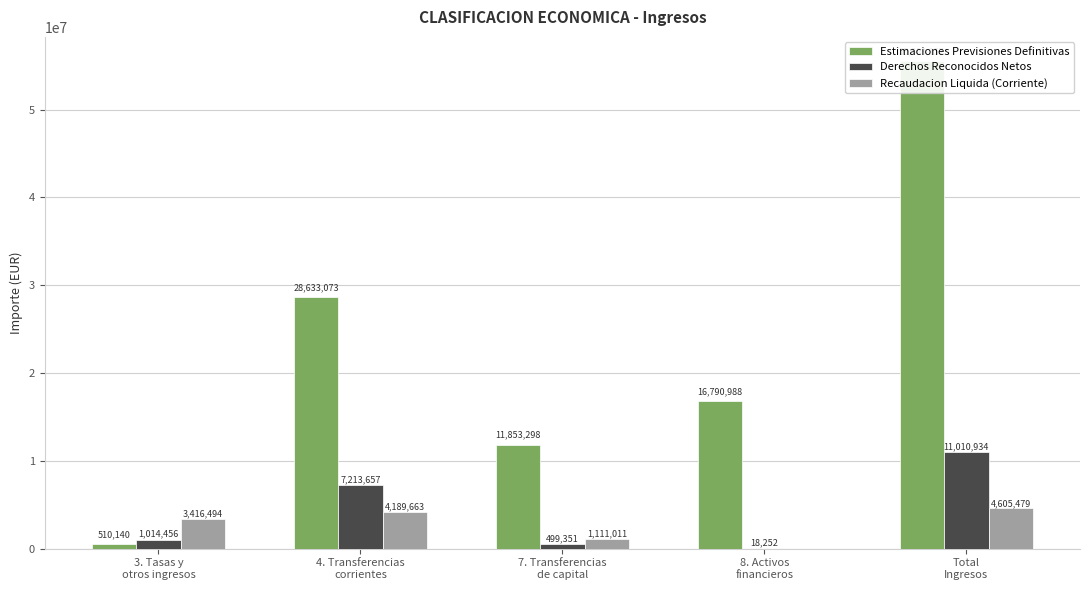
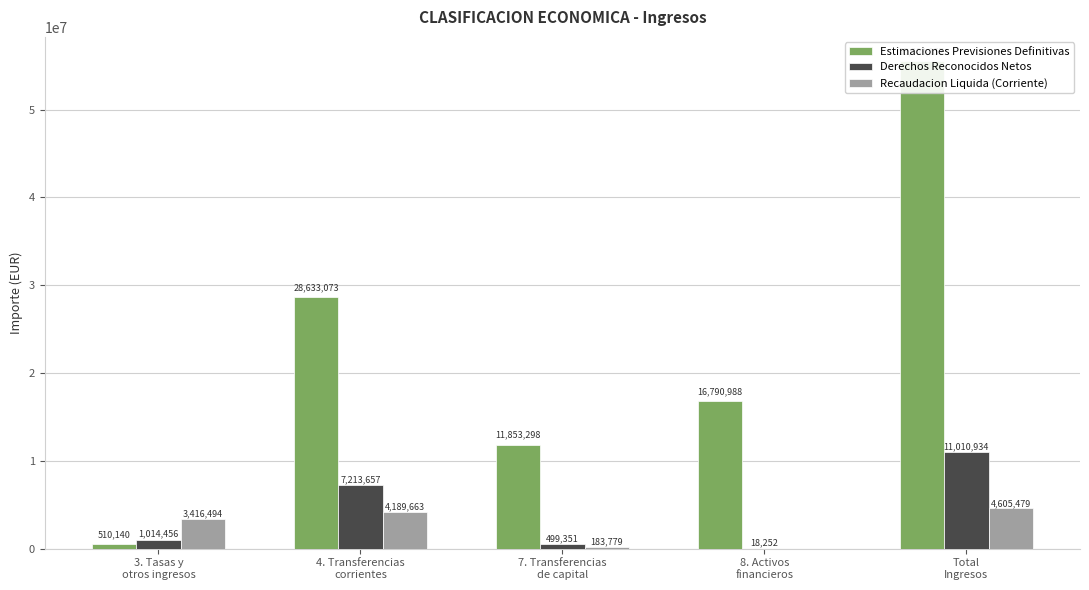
  {
    "Estimaciones Previsiones Definitivas": {
      "3. Tasas y otros ingresos": "510,140",
      "4. Transferencias corrientes": "28,633,073",
      "7. Transferencias de capital": "11,853,298",
      "8. Activos financieros": "16,790,988"
    },
    "Derechos Reconocidos Netos": {
      "3. Tasas y otros ingresos": "1,014,456",
      "4. Transferencias corrientes": "7,213,657",
      "7. Transferencias de capital": "499,351",
      "8. Activos financieros": "18,252",
      "Total Ingresos": "11,010,934"
    },
    "Recaudacion Liquida (Corriente)": {
      "3. Tasas y otros ingresos": "3,416,494",
      "4. Transferencias corrientes": "4,189,663",
-     "7. Transferencias de capital": "1,111,011",
+     "7. Transferencias de capital": "183,779",
      "Total Ingresos": "4,605,479"
    }
  }
